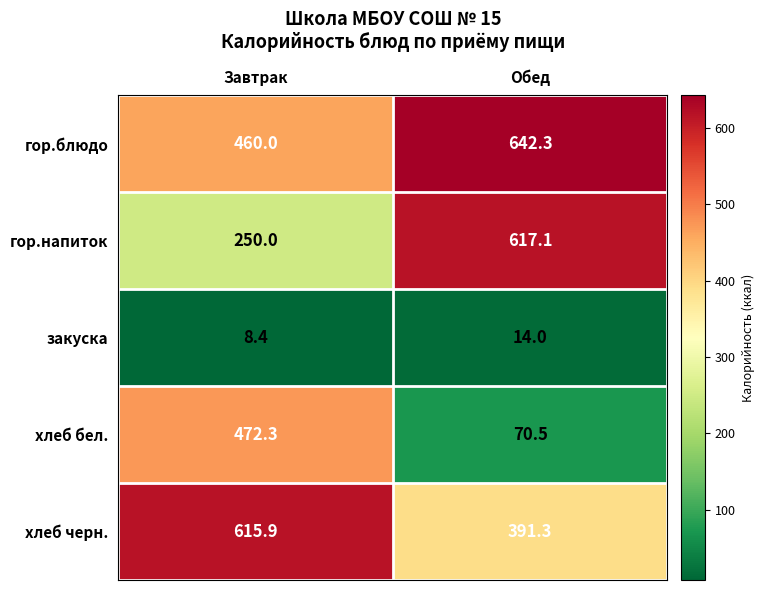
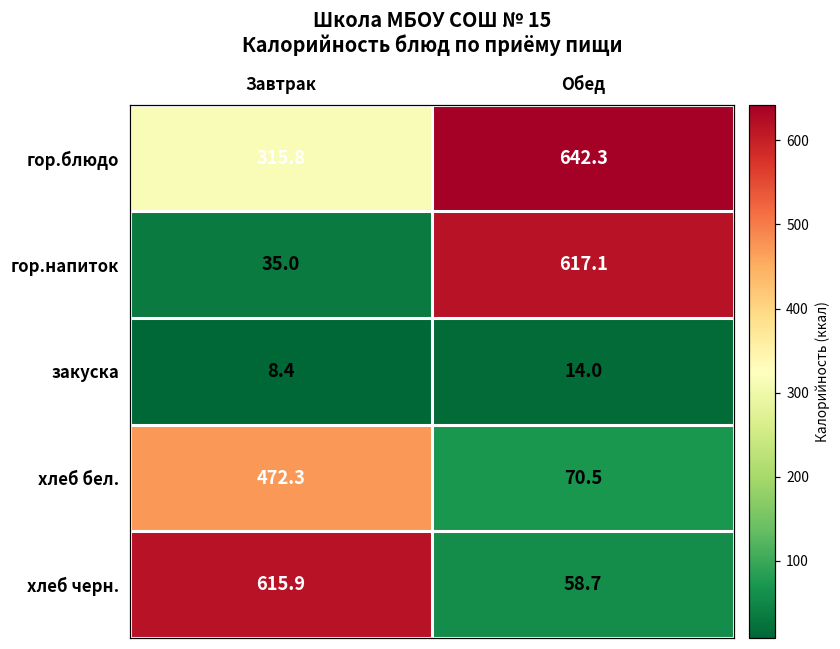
  {
    "гор.блюдо": {
-     "Завтрак": 460.0,
+     "Завтрак": 315.8,
      "Обед": 642.3
    },
    "гор.напиток": {
-     "Завтрак": 250.0,
+     "Завтрак": 35.0,
      "Обед": 617.1
    },
    "закуска": {
      "Завтрак": 8.4,
      "Обед": 14.0
    },
    "хлеб бел.": {
      "Завтрак": 472.3,
      "Обед": 70.5
    },
    "хлеб черн.": {
      "Завтрак": 615.9,
-     "Обед": 391.3
+     "Обед": 58.7
    }
  }
